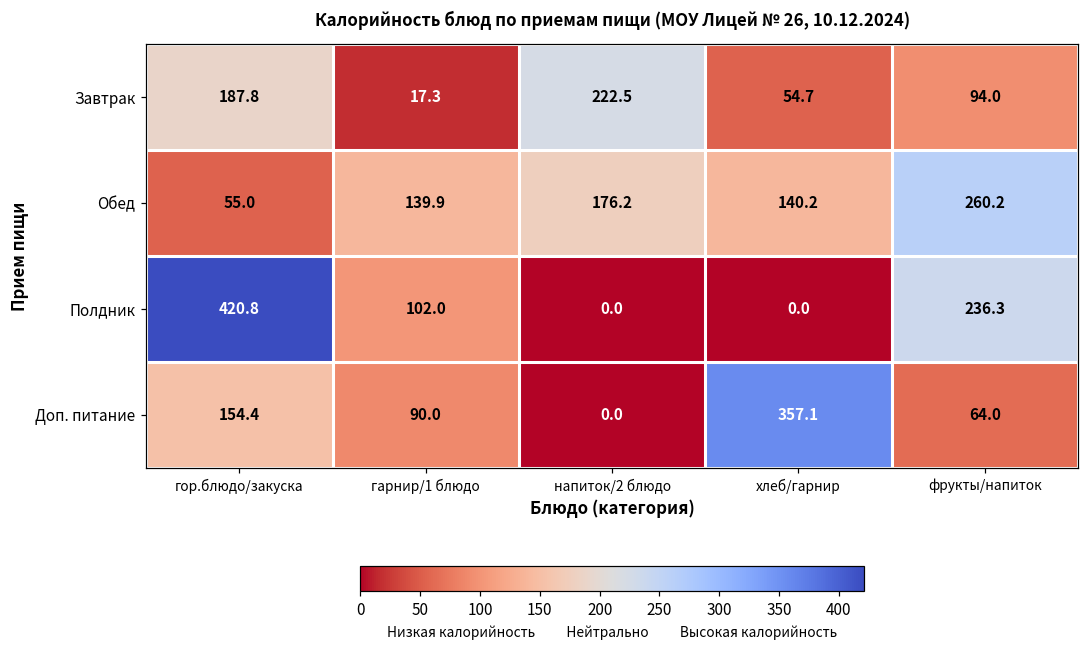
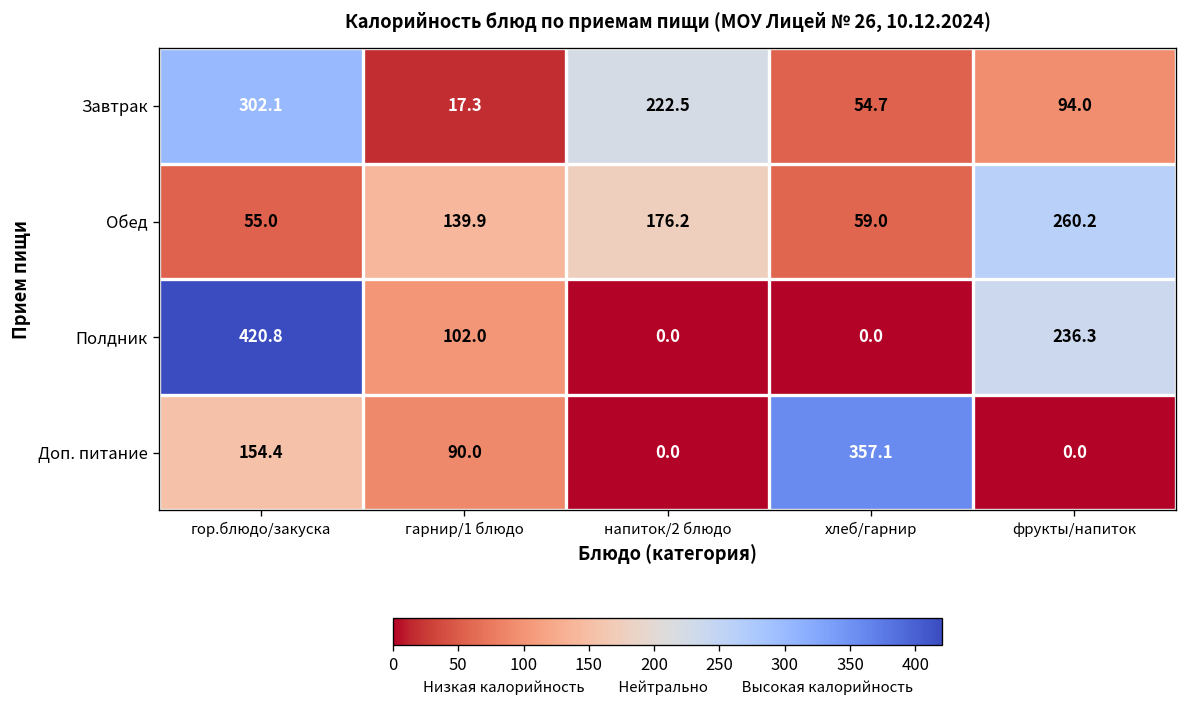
  {
    "Завтрак": {
-     "гор.блюдо/закуска": 187.8,
+     "гор.блюдо/закуска": 302.1,
      "гарнир/1 блюдо": 17.3,
      "напиток/2 блюдо": 222.5,
      "хлеб/гарнир": 54.7,
      "фрукты/напиток": 94.0
    },
    "Обед": {
      "гор.блюдо/закуска": 55.0,
      "гарнир/1 блюдо": 139.9,
      "напиток/2 блюдо": 176.2,
-     "хлеб/гарнир": 140.2,
+     "хлеб/гарнир": 59.0,
      "фрукты/напиток": 260.2
    },
    "Полдник": {
      "гор.блюдо/закуска": 420.8,
      "гарнир/1 блюдо": 102.0,
      "напиток/2 блюдо": 0.0,
      "хлеб/гарнир": 0.0,
      "фрукты/напиток": 236.3
    },
    "Доп. питание": {
      "гор.блюдо/закуска": 154.4,
      "гарнир/1 блюдо": 90.0,
      "напиток/2 блюдо": 0.0,
      "хлеб/гарнир": 357.1,
-     "фрукты/напиток": 64.0
+     "фрукты/напиток": 0.0
    }
  }
